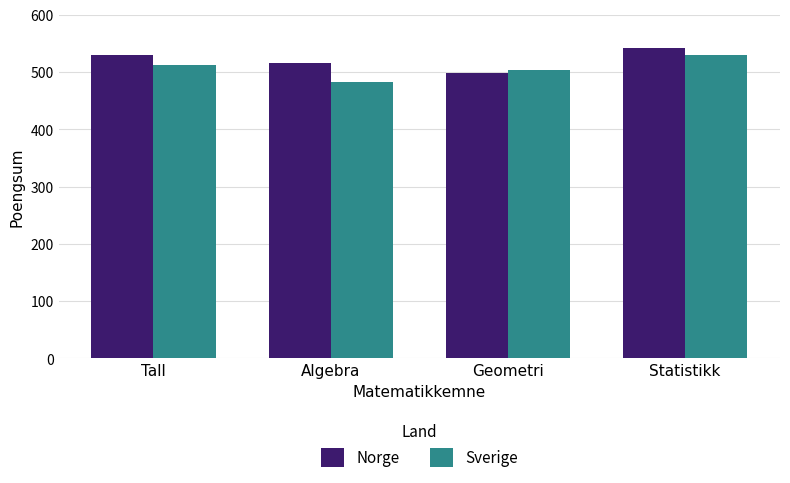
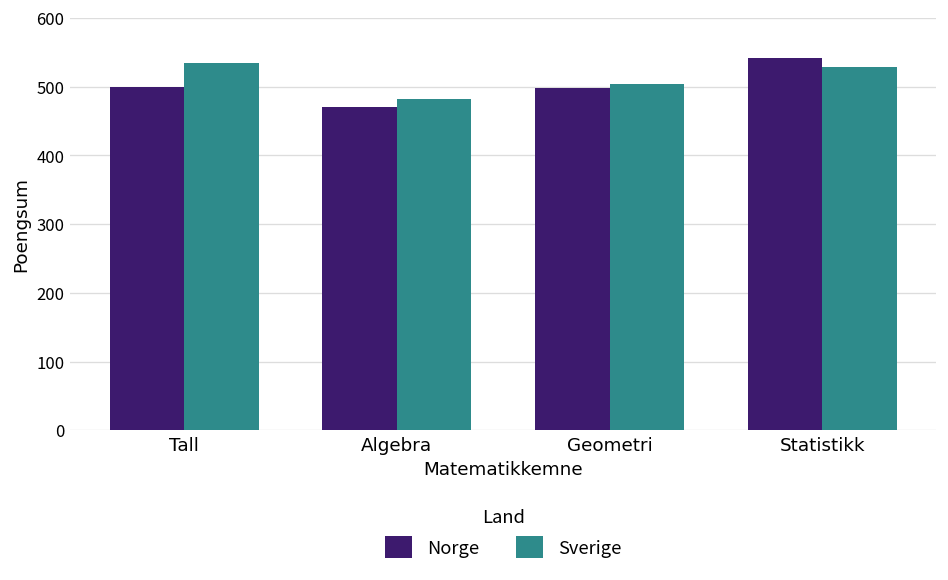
  {
    "Norge": {
-     "Tall": 530,
-     "Algebra": 520,
+     "Tall": 500,
+     "Algebra": 470,
      "Geometri": 500,
      "Statistikk": 540
    },
    "Sverige": {
-     "Tall": 510,
+     "Tall": 530,
      "Algebra": 480,
      "Geometri": 500,
      "Statistikk": 530
    }
  }
